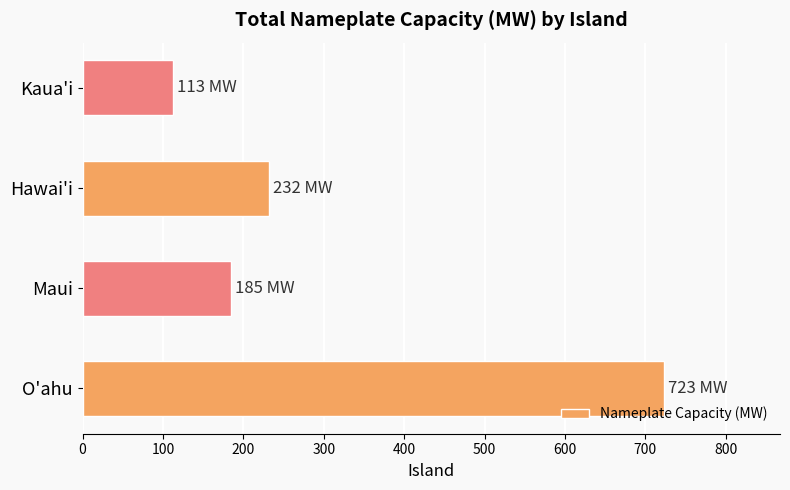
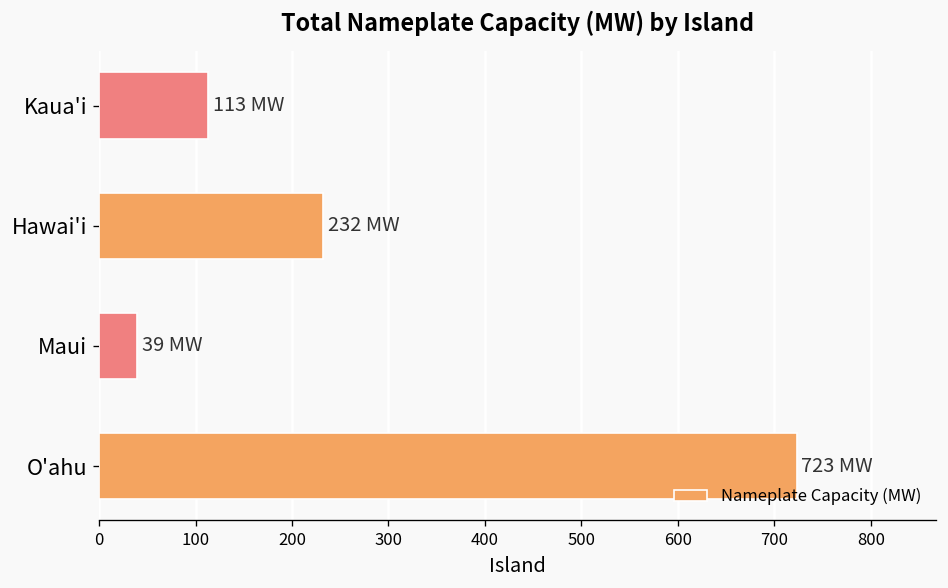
  {
    "Kaua'i": 113,
    "Hawai'i": 232,
-   "Maui": 185,
+   "Maui": 39,
    "O'ahu": 723
  }
